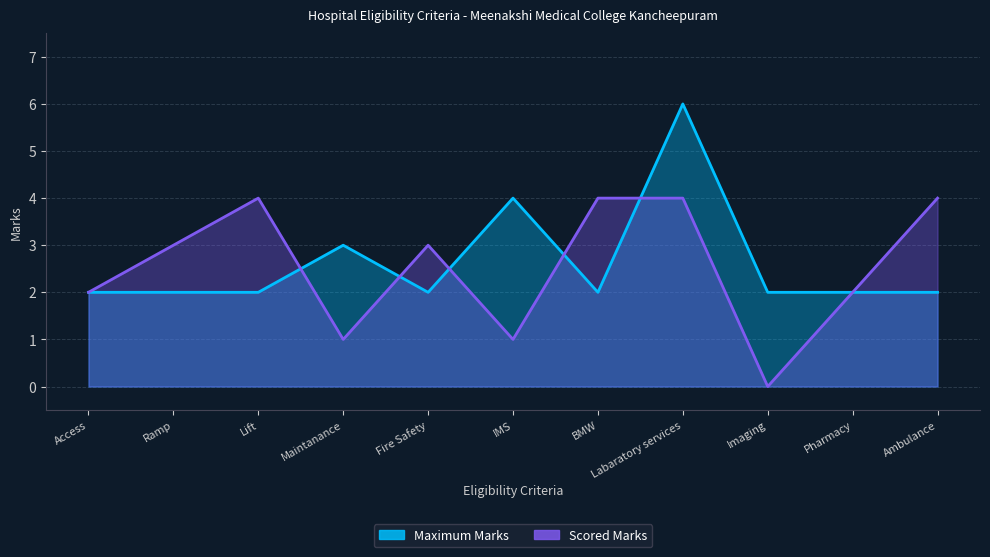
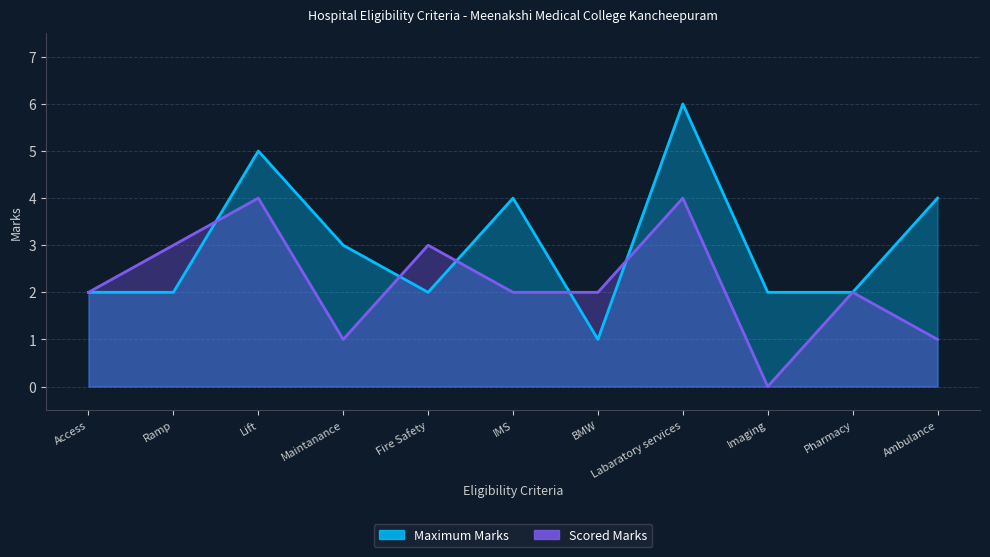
  {
    "Maximum Marks": {
      "Ramp": 2,
-     "Lift": 2,
+     "Lift": 5,
      "Maintanance": 3,
      "Fire Safety": 2,
      "IMS": 4,
-     "BMW": 2,
+     "BMW": 1,
      "Labaratory services": 6,
      "Imaging": 2,
-     "Ambulance": 2
+     "Ambulance": 4
    },
    "Scored Marks": {
      "Ramp": 3,
      "Lift": 4,
      "Maintanance": 1,
      "Fire Safety": 3,
-     "IMS": 1,
-     "BMW": 4,
+     "IMS": 2,
+     "BMW": 2,
      "Labaratory services": 4,
      "Imaging": 0,
-     "Ambulance": 4
+     "Ambulance": 1
    }
  }
